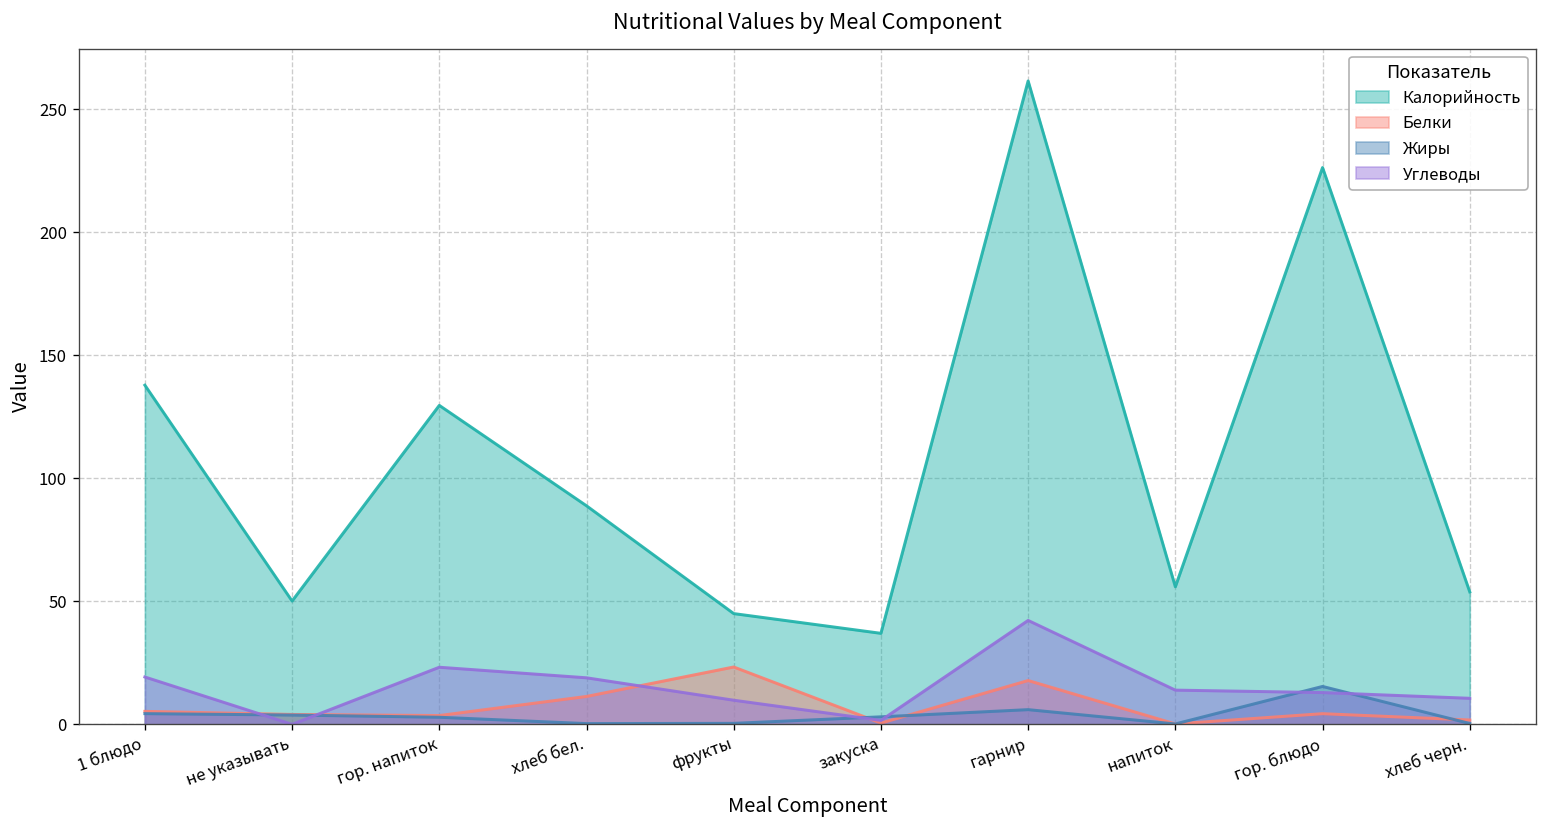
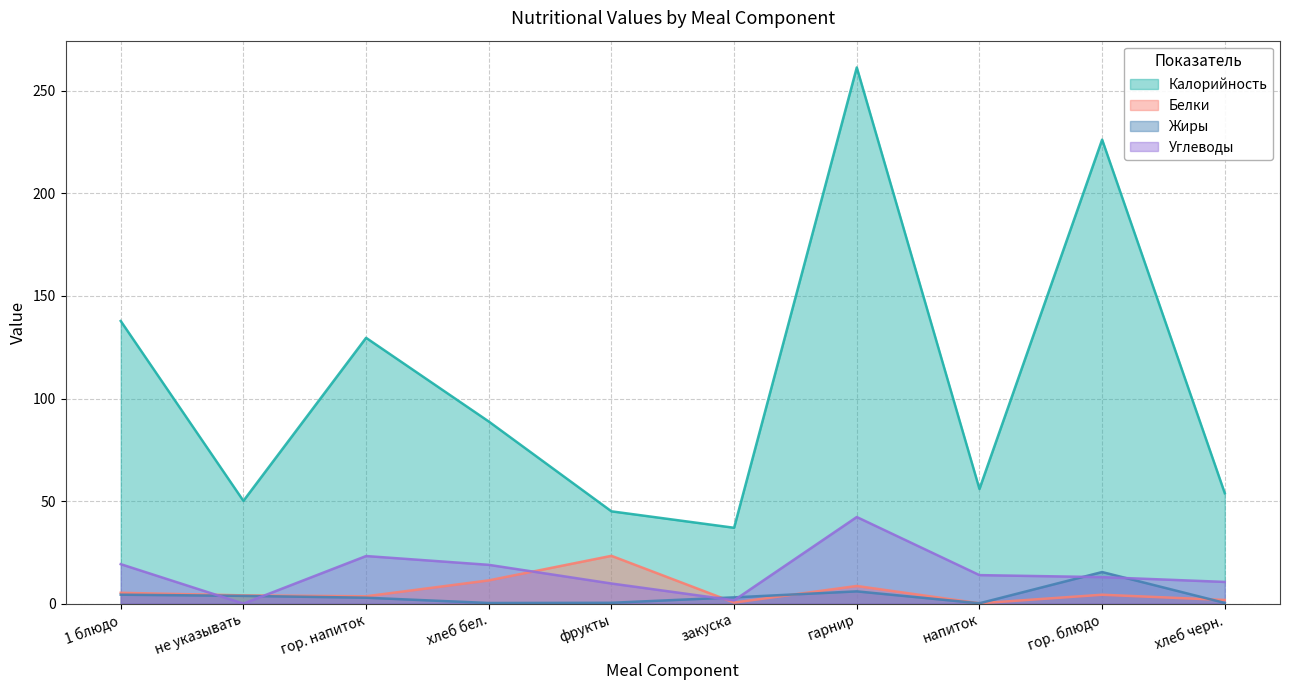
  {
    "Белки": {
      "хлеб бел.": 11,
      "фрукты": 23,
-     "гарнир": 18,
+     "гарнир": 9,
      "гор. блюдо": 4,
      "хлеб черн.": 2
    }
  }
